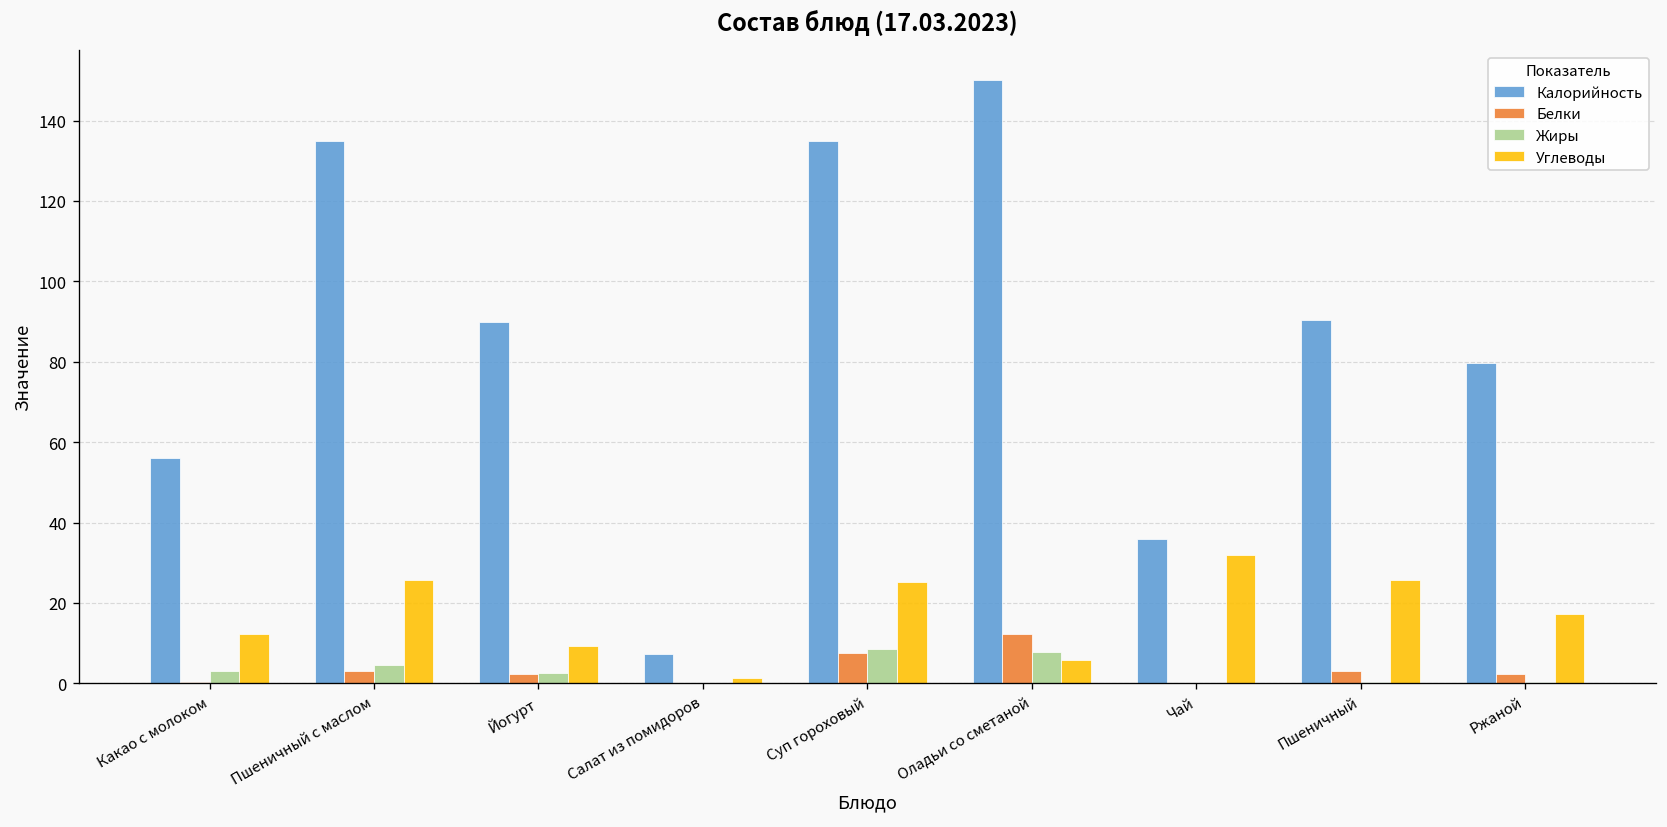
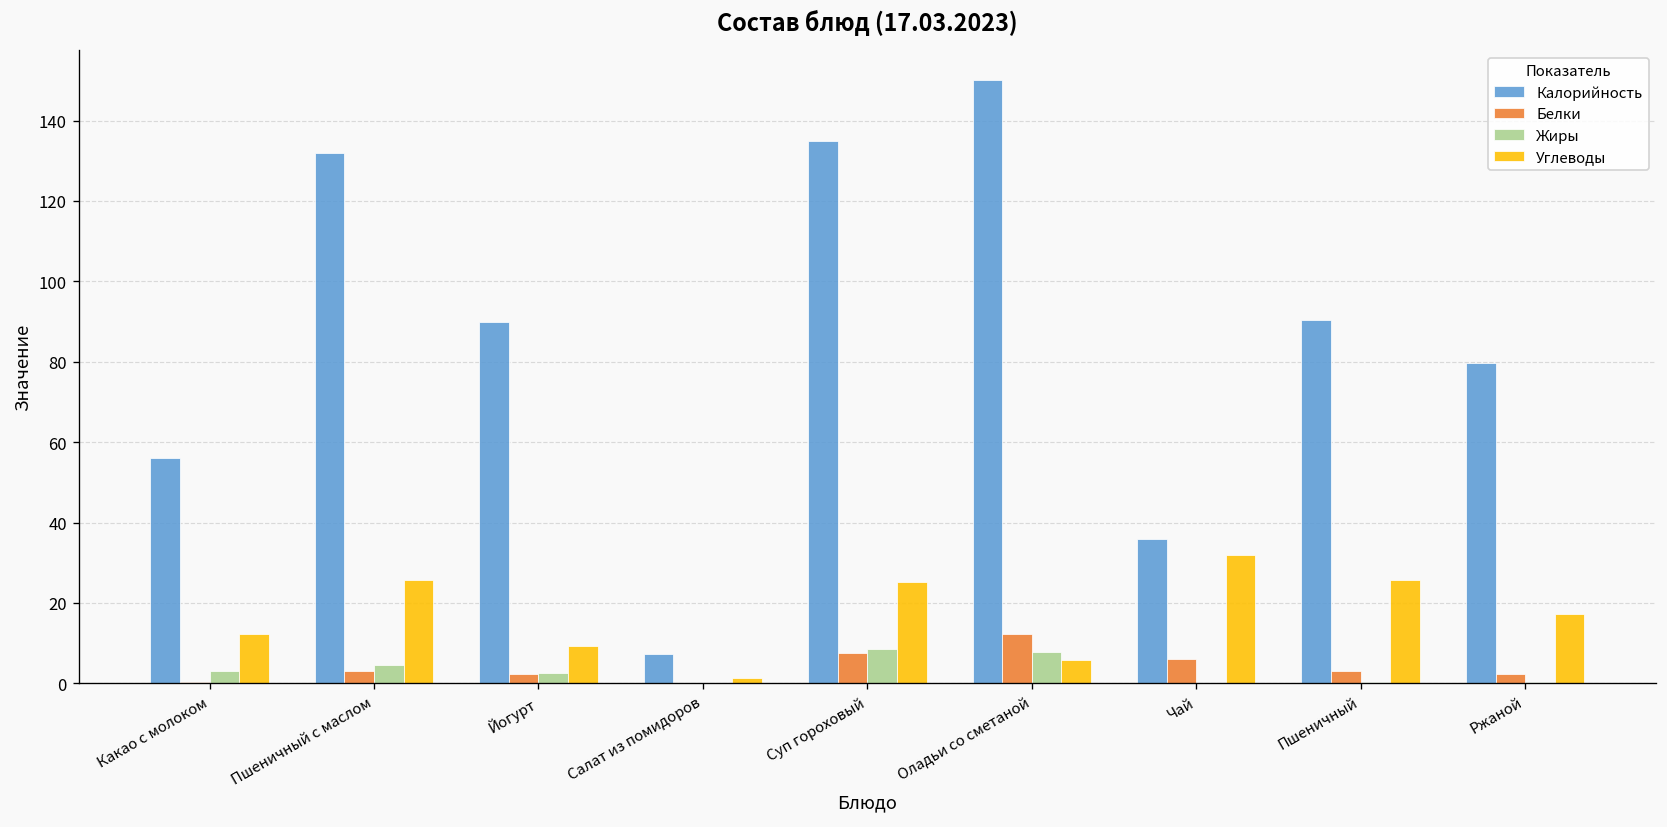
  {
    "Калорийность": {
      "Какао с молоком": 56,
-     "Пшеничный с маслом": 135,
+     "Пшеничный с маслом": 132,
      "Йогурт": 90,
      "Салат из помидоров": 7,
      "Суп гороховый": 135,
      "Оладьи со сметаной": 150,
      "Чай": 36,
      "Пшеничный": 90,
      "Ржаной": 80
    },
    "Белки": {
      "Пшеничный с маслом": 3,
      "Йогурт": 2,
      "Суп гороховый": 8,
      "Оладьи со сметаной": 12,
-     "Чай": 0,
+     "Чай": 6,
      "Пшеничный": 3,
      "Ржаной": 2
    },
    "Жиры": {
      "Какао с молоком": 3,
      "Пшеничный с маслом": 5,
      "Йогурт": 3,
      "Суп гороховый": 9,
      "Оладьи со сметаной": 8,
      "Чай": 0
    },
    "Углеводы": {
      "Какао с молоком": 12,
      "Пшеничный с маслом": 26,
      "Йогурт": 9,
      "Салат из помидоров": 1,
      "Суп гороховый": 25,
      "Оладьи со сметаной": 6,
      "Чай": 32,
      "Пшеничный": 26,
      "Ржаной": 17
    }
  }
